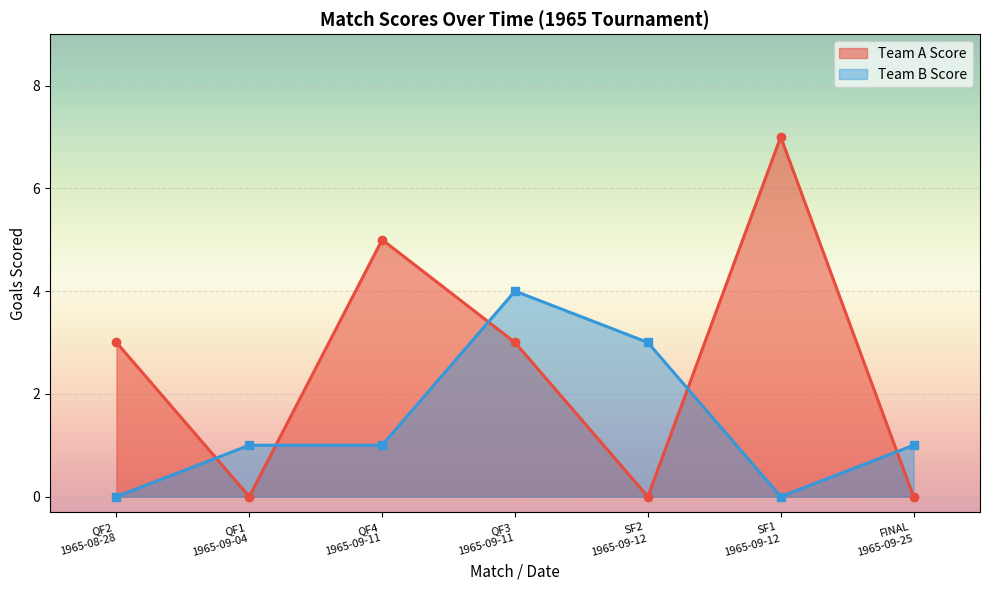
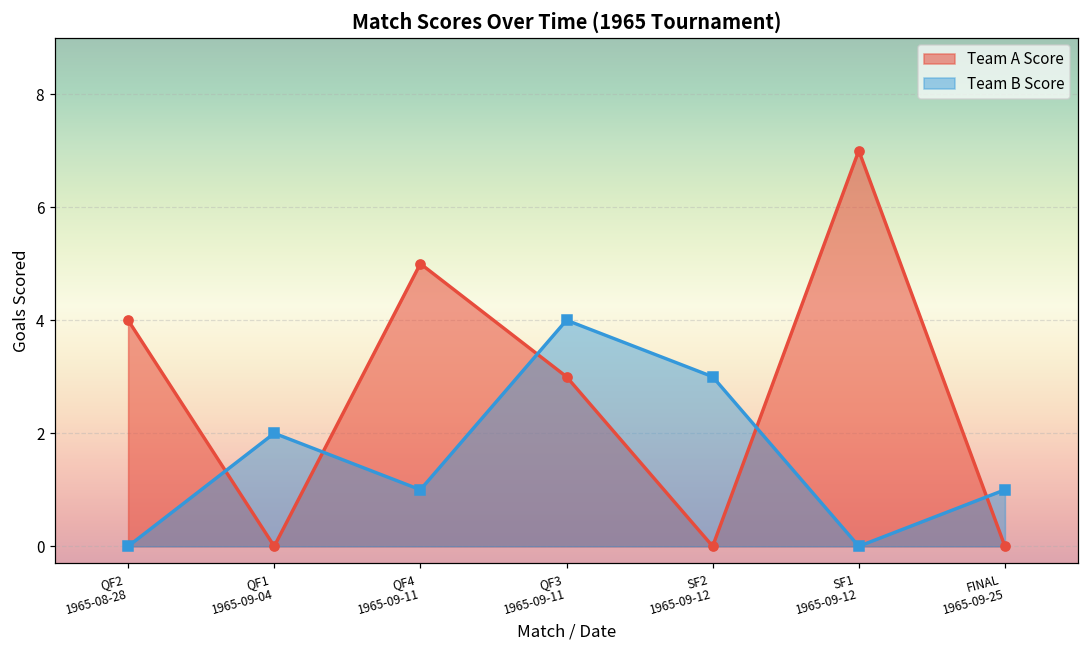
  {
    "Team A Score": {
-     "QF2 1965-08-28": 3,
+     "QF2 1965-08-28": 4,
      "QF1 1965-09-04": 0,
      "QF4 1965-09-11": 5,
      "QF3 1965-09-11": 3,
      "SF2 1965-09-12": 0,
      "SF1 1965-09-12": 7,
      "FINAL 1965-09-25": 0
    },
    "Team B Score": {
      "QF2 1965-08-28": 0,
-     "QF1 1965-09-04": 1,
+     "QF1 1965-09-04": 2,
      "QF4 1965-09-11": 1,
      "QF3 1965-09-11": 4,
      "SF2 1965-09-12": 3,
      "SF1 1965-09-12": 0,
      "FINAL 1965-09-25": 1
    }
  }
